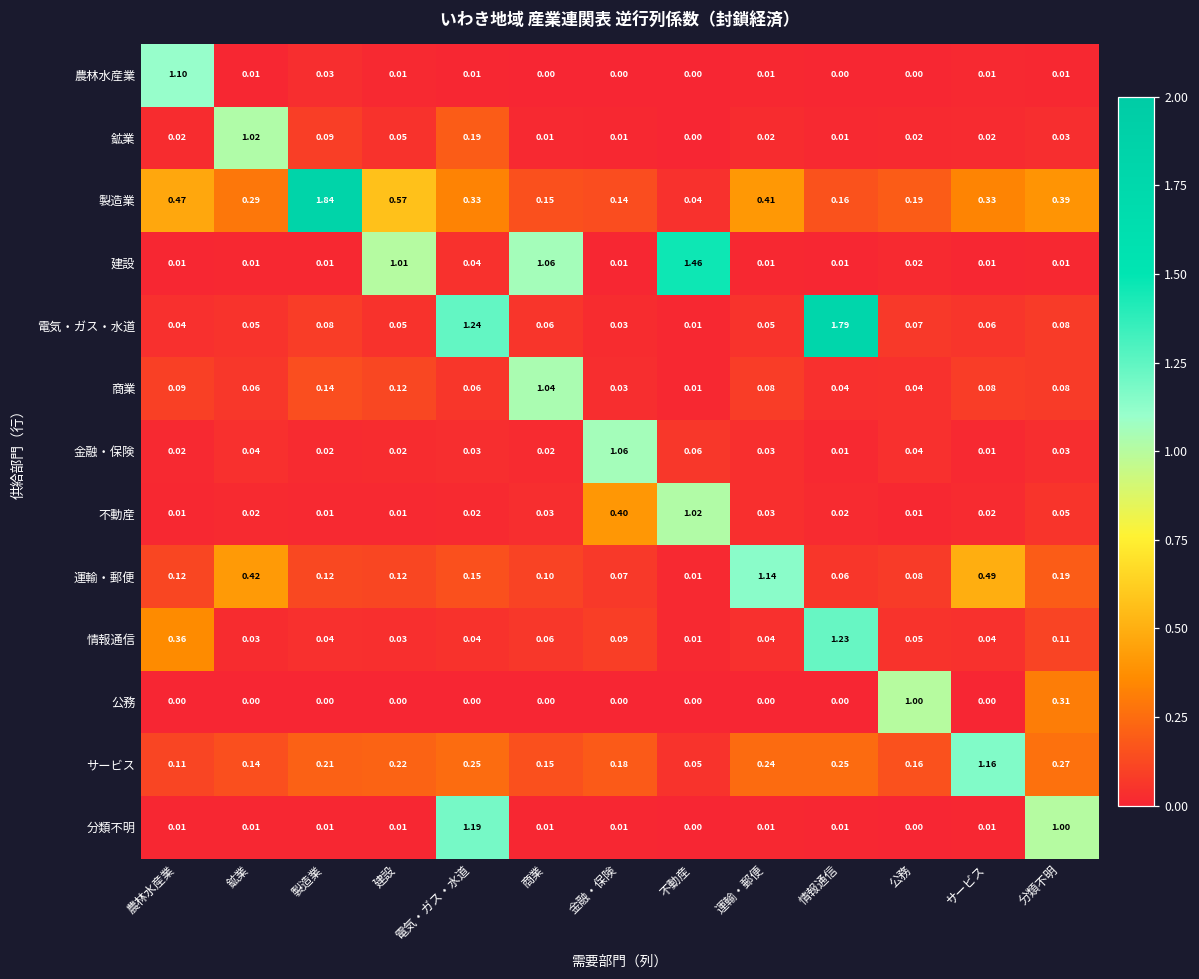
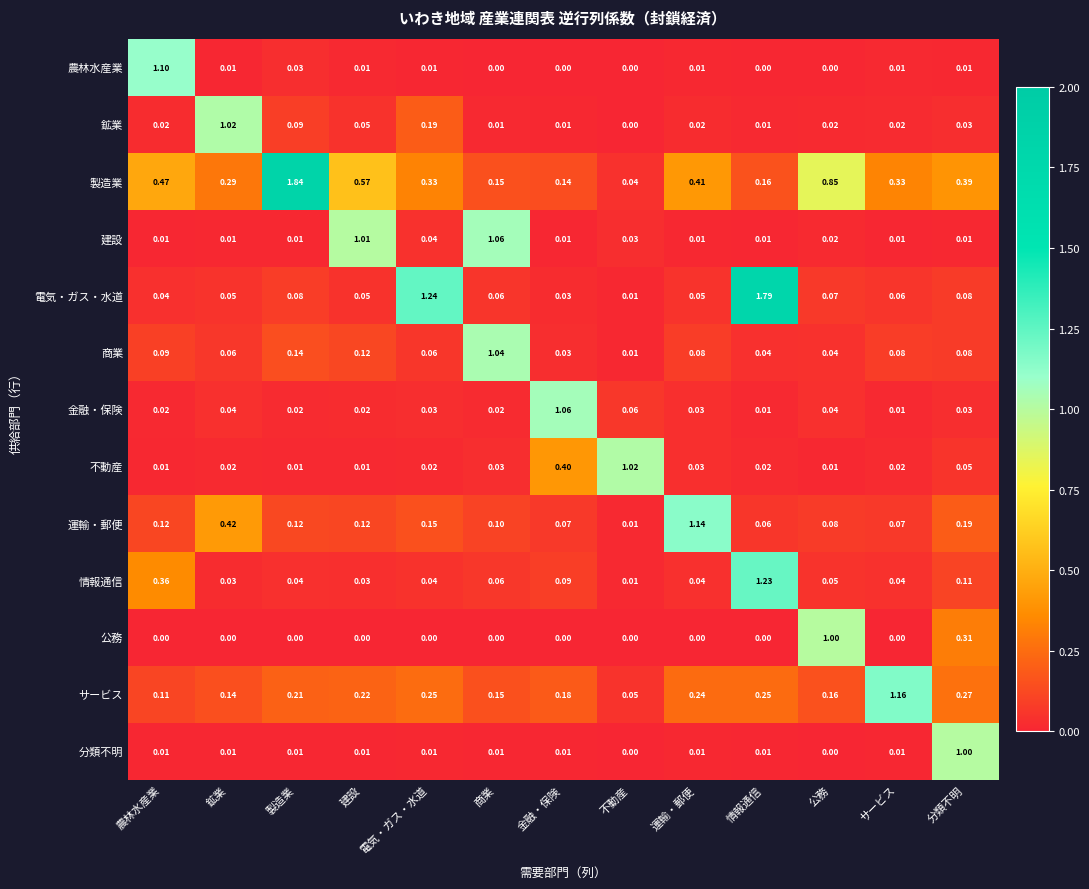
  {
    "農林水産業": {
      "農林水産業": 1.10,
      "鉱業": 0.01,
      "製造業": 0.03,
      "建設": 0.01,
      "電気・ガス・水道": 0.01,
      "商業": 0.00,
      "金融・保険": 0.00,
      "不動産": 0.00,
      "運輸・郵便": 0.01,
      "情報通信": 0.00,
      "公務": 0.00,
      "サービス": 0.01,
      "分類不明": 0.01
    },
    "鉱業": {
      "農林水産業": 0.02,
      "鉱業": 1.02,
      "製造業": 0.09,
      "建設": 0.05,
      "電気・ガス・水道": 0.19,
      "商業": 0.01,
      "金融・保険": 0.01,
      "不動産": 0.00,
      "運輸・郵便": 0.02,
      "情報通信": 0.01,
      "公務": 0.02,
      "サービス": 0.02,
      "分類不明": 0.03
    },
    "製造業": {
      "農林水産業": 0.47,
      "鉱業": 0.29,
      "製造業": 1.84,
      "建設": 0.57,
      "電気・ガス・水道": 0.33,
      "商業": 0.15,
      "金融・保険": 0.14,
      "不動産": 0.04,
      "運輸・郵便": 0.41,
      "情報通信": 0.16,
-     "公務": 0.19,
+     "公務": 0.85,
      "サービス": 0.33,
      "分類不明": 0.39
    },
    "建設": {
      "農林水産業": 0.01,
      "鉱業": 0.01,
      "製造業": 0.01,
      "建設": 1.01,
      "電気・ガス・水道": 0.04,
      "商業": 1.06,
      "金融・保険": 0.01,
-     "不動産": 1.46,
+     "不動産": 0.03,
      "運輸・郵便": 0.01,
      "情報通信": 0.01,
      "公務": 0.02,
      "サービス": 0.01,
      "分類不明": 0.01
    },
    "電気・ガス・水道": {
      "農林水産業": 0.04,
      "鉱業": 0.05,
      "製造業": 0.08,
      "建設": 0.05,
      "電気・ガス・水道": 1.24,
      "商業": 0.06,
      "金融・保険": 0.03,
      "不動産": 0.01,
      "運輸・郵便": 0.05,
      "情報通信": 1.79,
      "公務": 0.07,
      "サービス": 0.06,
      "分類不明": 0.08
    },
    "商業": {
      "農林水産業": 0.09,
      "鉱業": 0.06,
      "製造業": 0.14,
      "建設": 0.12,
      "電気・ガス・水道": 0.06,
      "商業": 1.04,
      "金融・保険": 0.03,
      "不動産": 0.01,
      "運輸・郵便": 0.08,
      "情報通信": 0.04,
      "公務": 0.04,
      "サービス": 0.08,
      "分類不明": 0.08
    },
    "金融・保険": {
      "農林水産業": 0.02,
      "鉱業": 0.04,
      "製造業": 0.02,
      "建設": 0.02,
      "電気・ガス・水道": 0.03,
      "商業": 0.02,
      "金融・保険": 1.06,
      "不動産": 0.06,
      "運輸・郵便": 0.03,
      "情報通信": 0.01,
      "公務": 0.04,
      "サービス": 0.01,
      "分類不明": 0.03
    },
    "不動産": {
      "農林水産業": 0.01,
      "鉱業": 0.02,
      "製造業": 0.01,
      "建設": 0.01,
      "電気・ガス・水道": 0.02,
      "商業": 0.03,
      "金融・保険": 0.40,
      "不動産": 1.02,
      "運輸・郵便": 0.03,
      "情報通信": 0.02,
      "公務": 0.01,
      "サービス": 0.02,
      "分類不明": 0.05
    },
    "運輸・郵便": {
      "農林水産業": 0.12,
      "鉱業": 0.42,
      "製造業": 0.12,
      "建設": 0.12,
      "電気・ガス・水道": 0.15,
      "商業": 0.10,
      "金融・保険": 0.07,
      "不動産": 0.01,
      "運輸・郵便": 1.14,
      "情報通信": 0.06,
      "公務": 0.08,
-     "サービス": 0.49,
+     "サービス": 0.07,
      "分類不明": 0.19
    },
    "情報通信": {
      "農林水産業": 0.36,
      "鉱業": 0.03,
      "製造業": 0.04,
      "建設": 0.03,
      "電気・ガス・水道": 0.04,
      "商業": 0.06,
      "金融・保険": 0.09,
      "不動産": 0.01,
      "運輸・郵便": 0.04,
      "情報通信": 1.23,
      "公務": 0.05,
      "サービス": 0.04,
      "分類不明": 0.11
    },
    "公務": {
      "農林水産業": 0.00,
      "鉱業": 0.00,
      "製造業": 0.00,
      "建設": 0.00,
      "電気・ガス・水道": 0.00,
      "商業": 0.00,
      "金融・保険": 0.00,
      "不動産": 0.00,
      "運輸・郵便": 0.00,
      "情報通信": 0.00,
      "公務": 1.00,
      "サービス": 0.00,
      "分類不明": 0.31
    },
    "サービス": {
      "農林水産業": 0.11,
      "鉱業": 0.14,
      "製造業": 0.21,
      "建設": 0.22,
      "電気・ガス・水道": 0.25,
      "商業": 0.15,
      "金融・保険": 0.18,
      "不動産": 0.05,
      "運輸・郵便": 0.24,
      "情報通信": 0.25,
      "公務": 0.16,
      "サービス": 1.16,
      "分類不明": 0.27
    },
    "分類不明": {
      "農林水産業": 0.01,
      "鉱業": 0.01,
      "製造業": 0.01,
      "建設": 0.01,
-     "電気・ガス・水道": 1.19,
+     "電気・ガス・水道": 0.01,
      "商業": 0.01,
      "金融・保険": 0.01,
      "不動産": 0.00,
      "運輸・郵便": 0.01,
      "情報通信": 0.01,
      "公務": 0.00,
      "サービス": 0.01,
      "分類不明": 1.00
    }
  }
